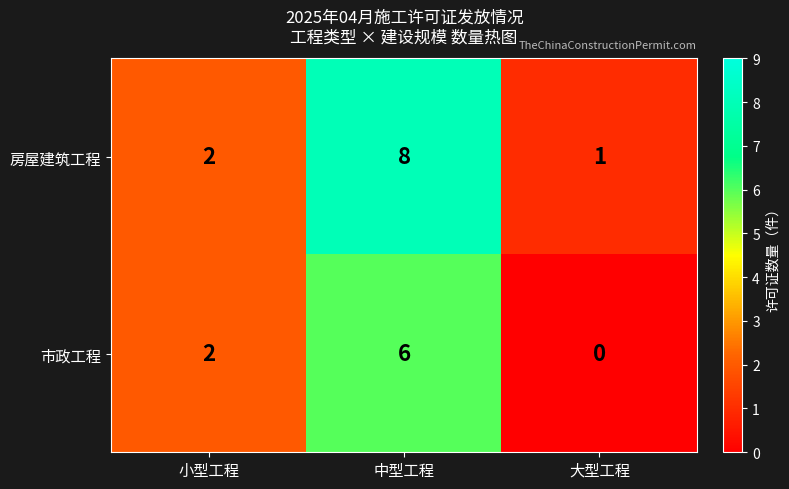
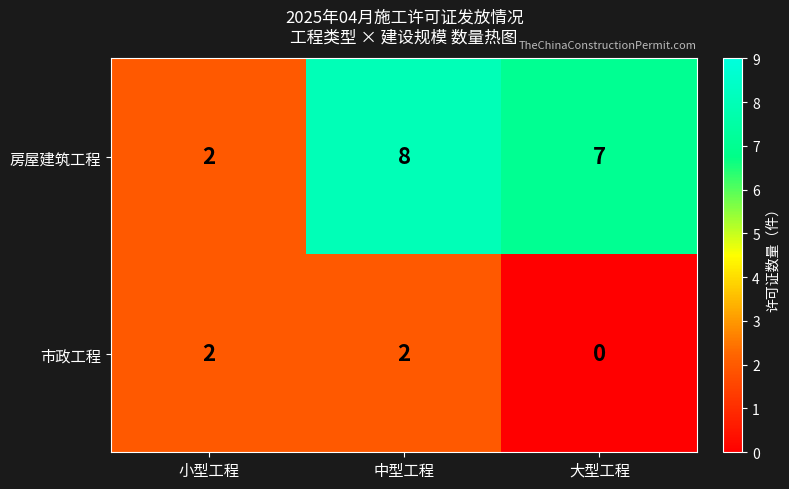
  {
    "房屋建筑工程": {
      "小型工程": 2,
      "中型工程": 8,
-     "大型工程": 1
+     "大型工程": 7
    },
    "市政工程": {
      "小型工程": 2,
-     "中型工程": 6,
+     "中型工程": 2,
      "大型工程": 0
    }
  }
